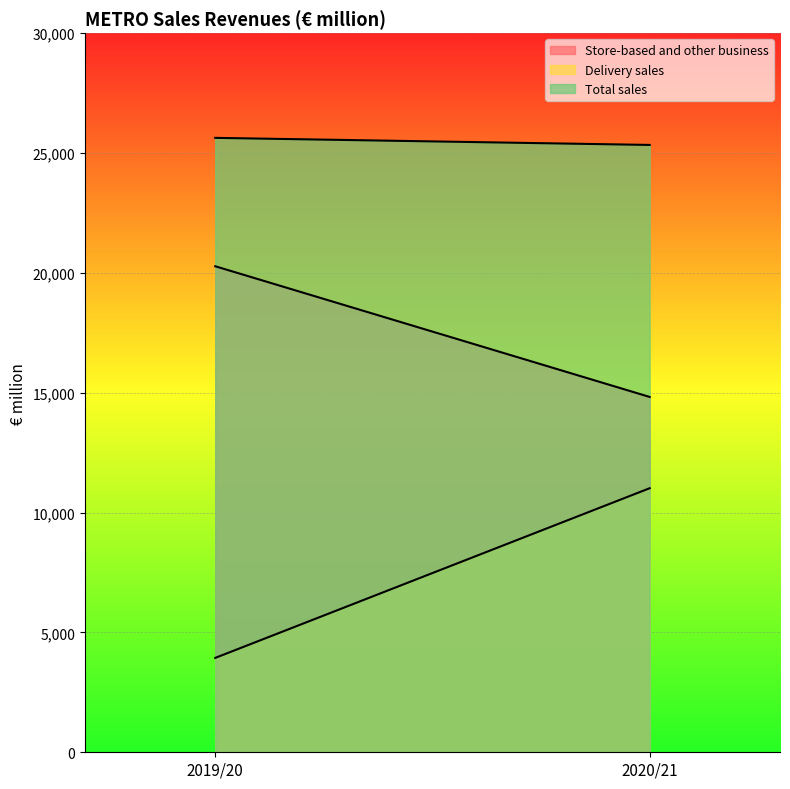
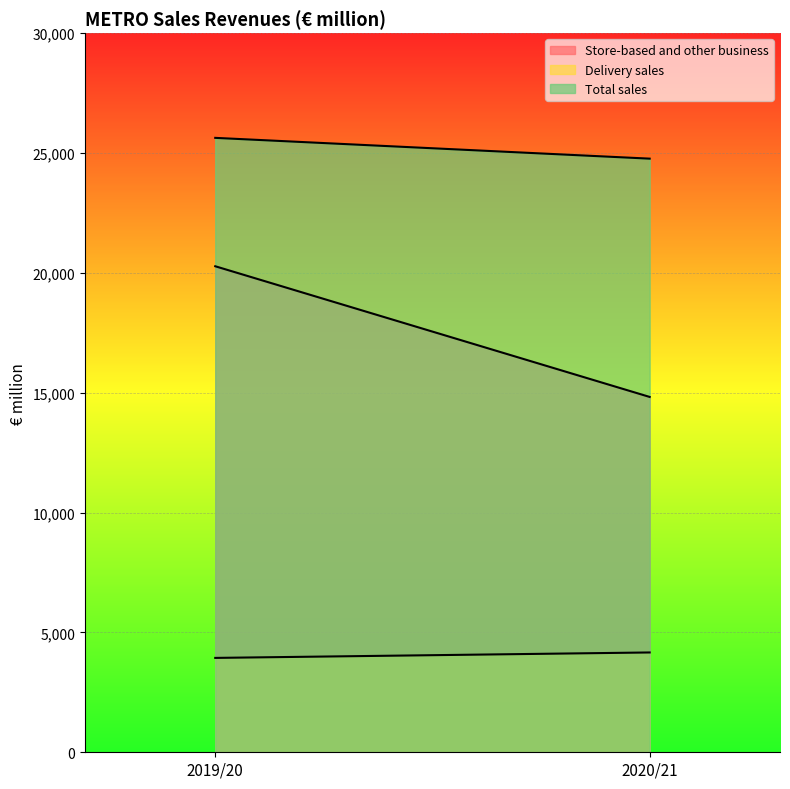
  {
    "Store-based and other business": {
      "2019/20": "20,300",
      "2020/21": "14,800"
    },
    "Delivery sales": {
      "2019/20": "3,900",
-     "2020/21": "11,000"
+     "2020/21": "4,200"
    },
    "Total sales": {
      "2019/20": "25,600",
-     "2020/21": "25,300"
+     "2020/21": "24,800"
    }
  }
